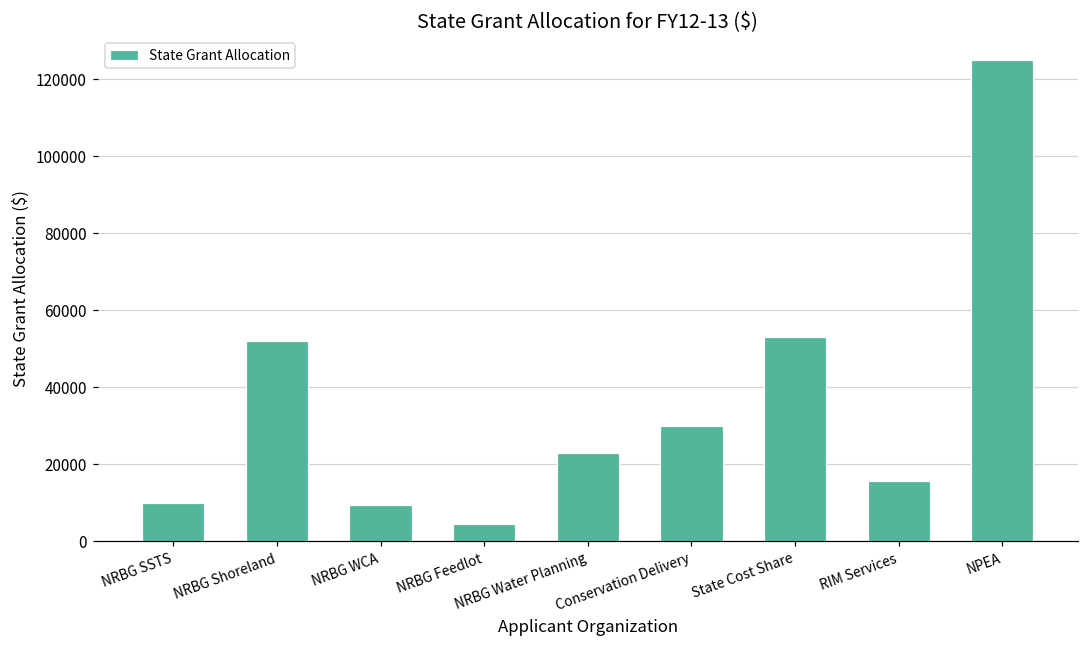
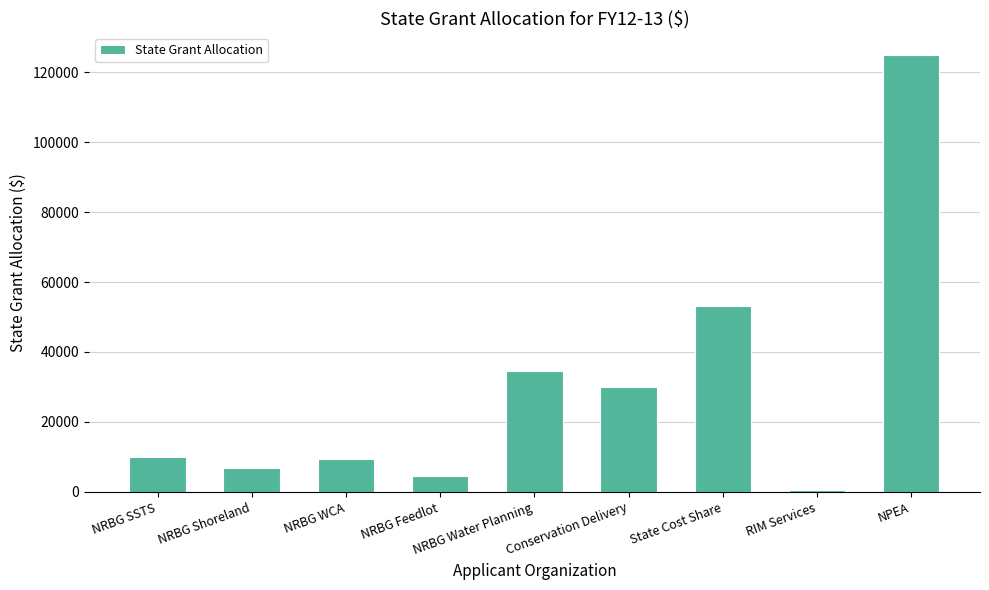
  {
    "NRBG SSTS": 10000,
-   "NRBG Shoreland": 52000,
+   "NRBG Shoreland": 7000,
    "NRBG WCA": 9000,
    "NRBG Feedlot": 5000,
-   "NRBG Water Planning": 23000,
+   "NRBG Water Planning": 35000,
    "Conservation Delivery": 30000,
    "State Cost Share": 53000,
-   "RIM Services": 16000,
+   "RIM Services": 1000,
    "NPEA": 125000
  }
